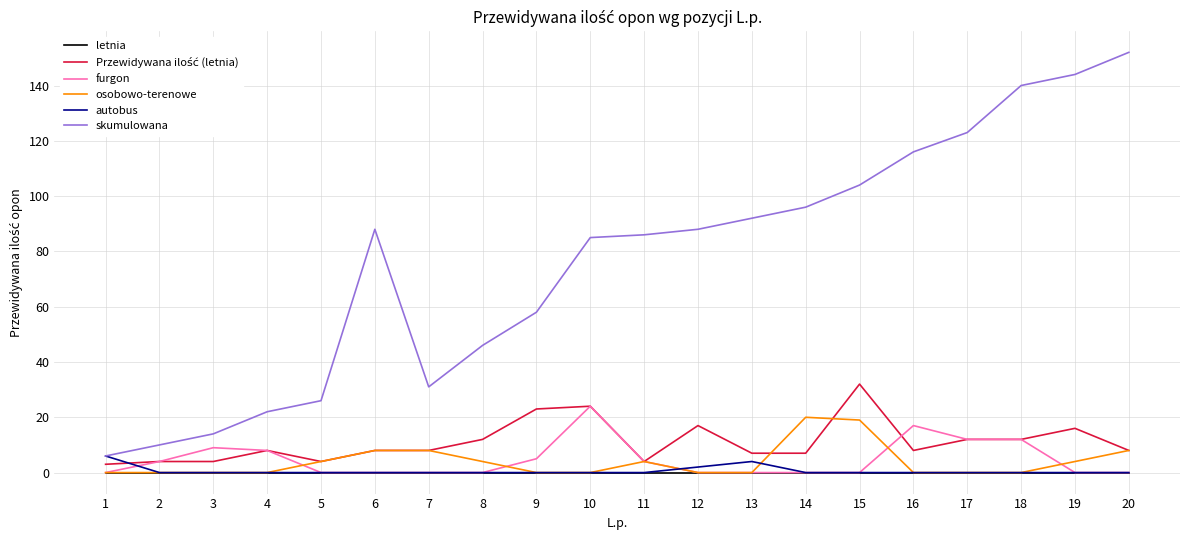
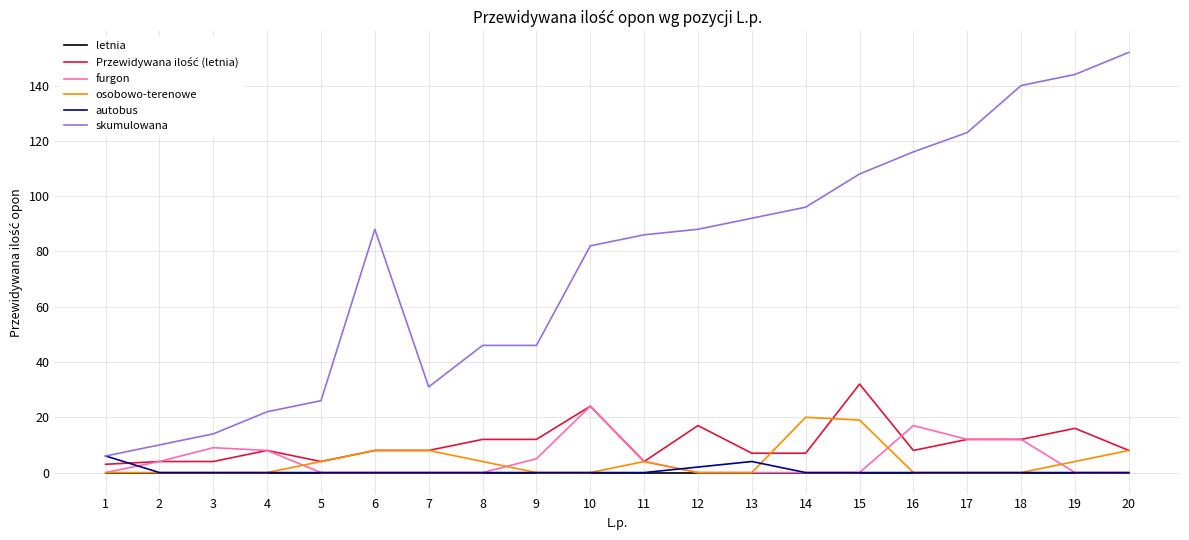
  {
    "Przewidywana ilość (letnia)": {
      "1": 3,
      "3": 4,
      "8": 12,
-     "9": 23,
+     "9": 12,
      "12": 17,
      "13": 7,
      "14": 7,
      "15": 32,
      "16": 8,
      "19": 16
    },
    "furgon": {
      "3": 9,
      "9": 5,
      "16": 17
    },
    "osobowo-terenowe": {
      "8": 4,
      "14": 20,
      "15": 19,
      "19": 4
    },
    "autobus": {
      "12": 2,
      "13": 4
    },
    "skumulowana": {
      "2": 10,
      "3": 14,
      "4": 22,
      "5": 26,
      "6": 88,
      "7": 31,
      "8": 46,
-     "9": 58,
-     "10": 85,
+     "9": 46,
+     "10": 82,
      "11": 86,
      "12": 88,
      "13": 92,
      "14": 96,
-     "15": 104,
+     "15": 108,
      "16": 116,
      "17": 123,
      "18": 140,
      "19": 144,
      "20": 152
    }
  }
